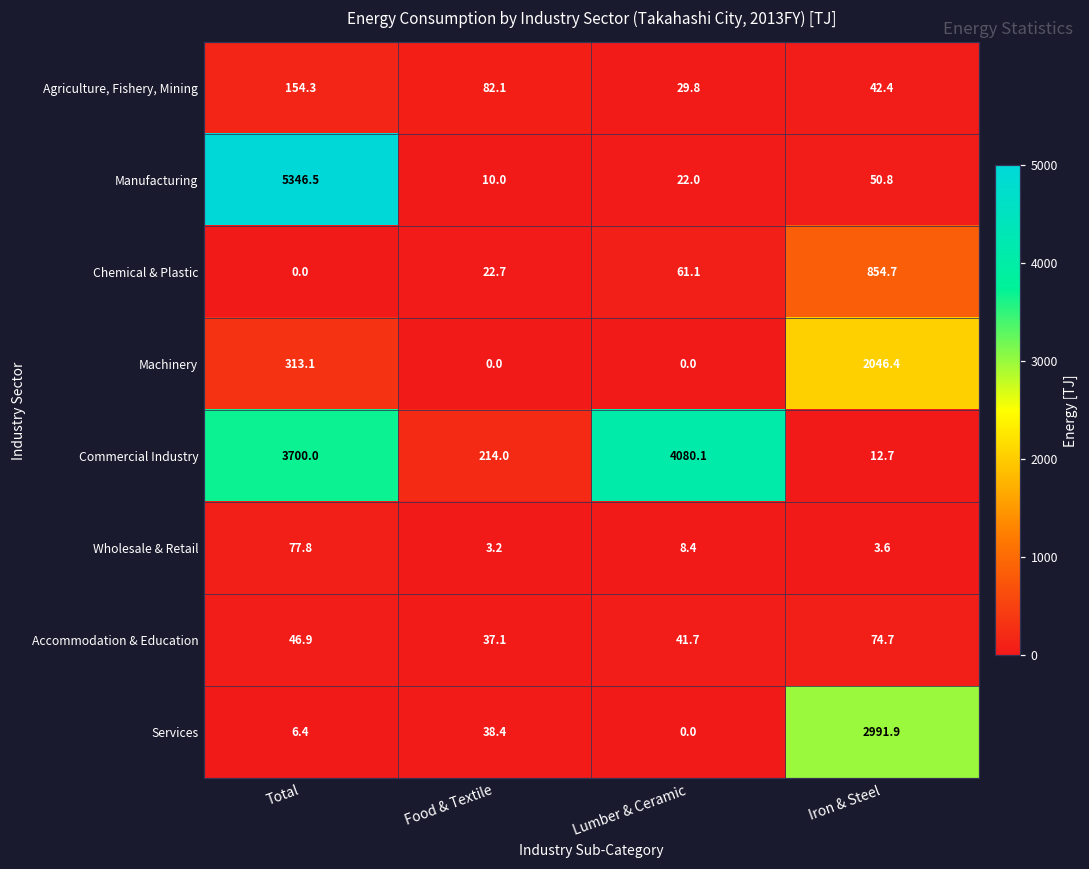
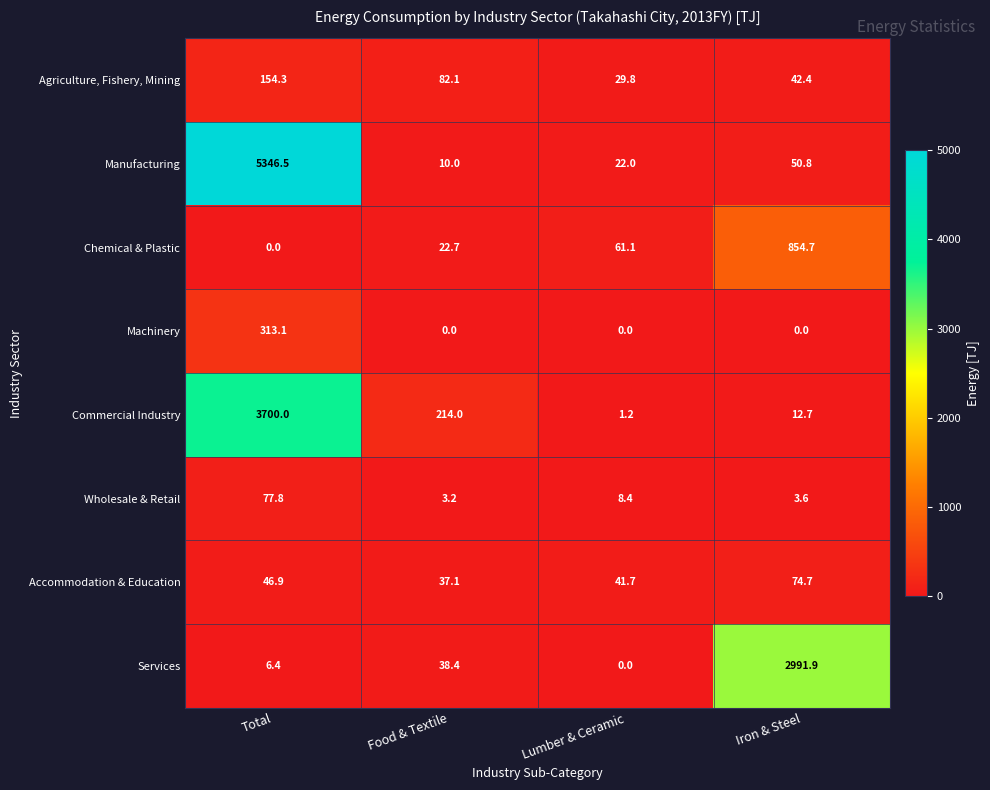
  {
    "Agriculture, Fishery, Mining": {
      "Total": 154.3,
      "Food & Textile": 82.1,
      "Lumber & Ceramic": 29.8,
      "Iron & Steel": 42.4
    },
    "Manufacturing": {
      "Total": 5346.5,
      "Food & Textile": 10.0,
      "Lumber & Ceramic": 22.0,
      "Iron & Steel": 50.8
    },
    "Chemical & Plastic": {
      "Total": 0.0,
      "Food & Textile": 22.7,
      "Lumber & Ceramic": 61.1,
      "Iron & Steel": 854.7
    },
    "Machinery": {
      "Total": 313.1,
      "Food & Textile": 0.0,
      "Lumber & Ceramic": 0.0,
-     "Iron & Steel": 2046.4
+     "Iron & Steel": 0.0
    },
    "Commercial Industry": {
      "Total": 3700.0,
      "Food & Textile": 214.0,
-     "Lumber & Ceramic": 4080.1,
+     "Lumber & Ceramic": 1.2,
      "Iron & Steel": 12.7
    },
    "Wholesale & Retail": {
      "Total": 77.8,
      "Food & Textile": 3.2,
      "Lumber & Ceramic": 8.4,
      "Iron & Steel": 3.6
    },
    "Accommodation & Education": {
      "Total": 46.9,
      "Food & Textile": 37.1,
      "Lumber & Ceramic": 41.7,
      "Iron & Steel": 74.7
    },
    "Services": {
      "Total": 6.4,
      "Food & Textile": 38.4,
      "Lumber & Ceramic": 0.0,
      "Iron & Steel": 2991.9
    }
  }
